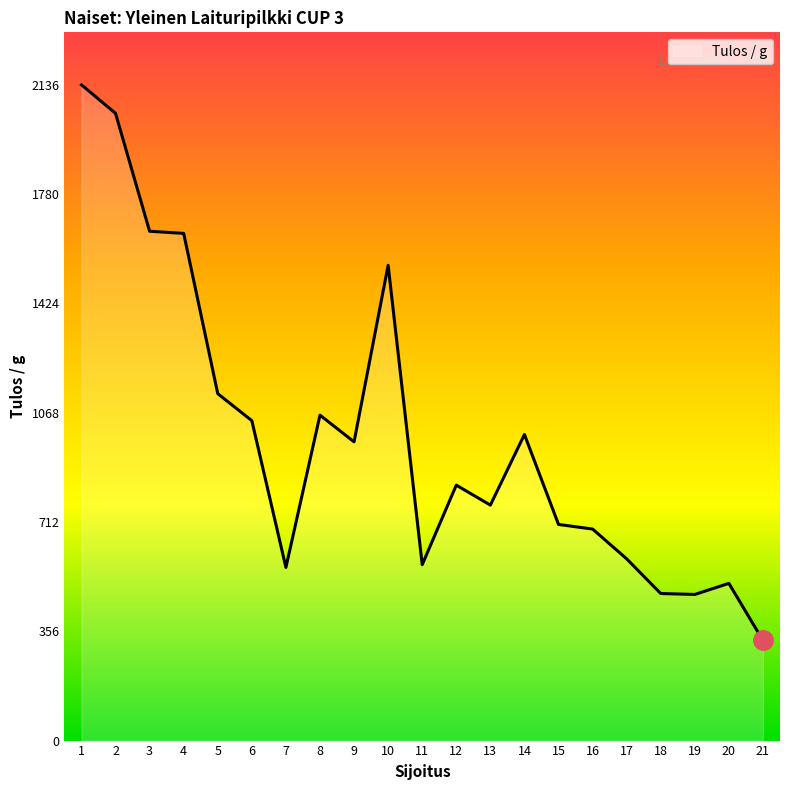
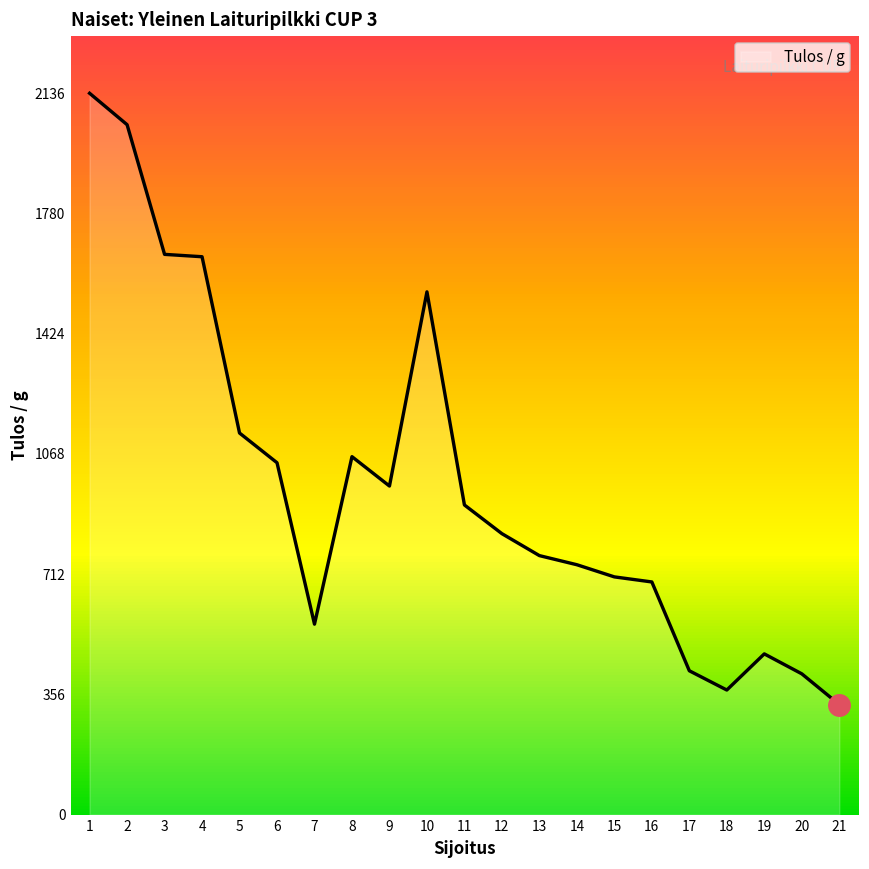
  {
    "Tulos / g": {
      "1": 2140,
      "2": 2040,
      "3": 1660,
      "4": 1650,
      "5": 1130,
      "6": 1040,
      "7": 560,
      "8": 1060,
      "9": 970,
      "10": 1550,
-     "11": 570,
+     "11": 920,
      "12": 830,
      "13": 770,
-     "14": 1000,
+     "14": 740,
      "15": 700,
      "16": 690,
-     "17": 590,
-     "18": 480,
+     "17": 430,
+     "18": 370,
      "19": 480,
-     "20": 510
+     "20": 420
    }
  }
